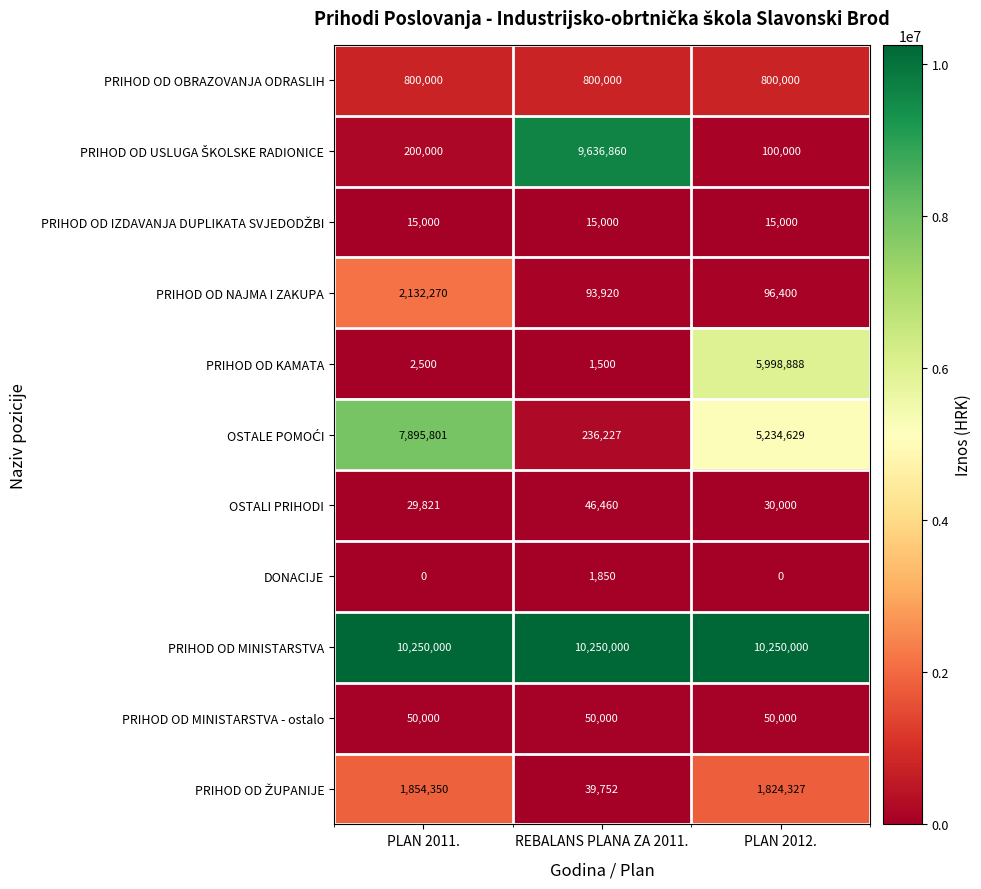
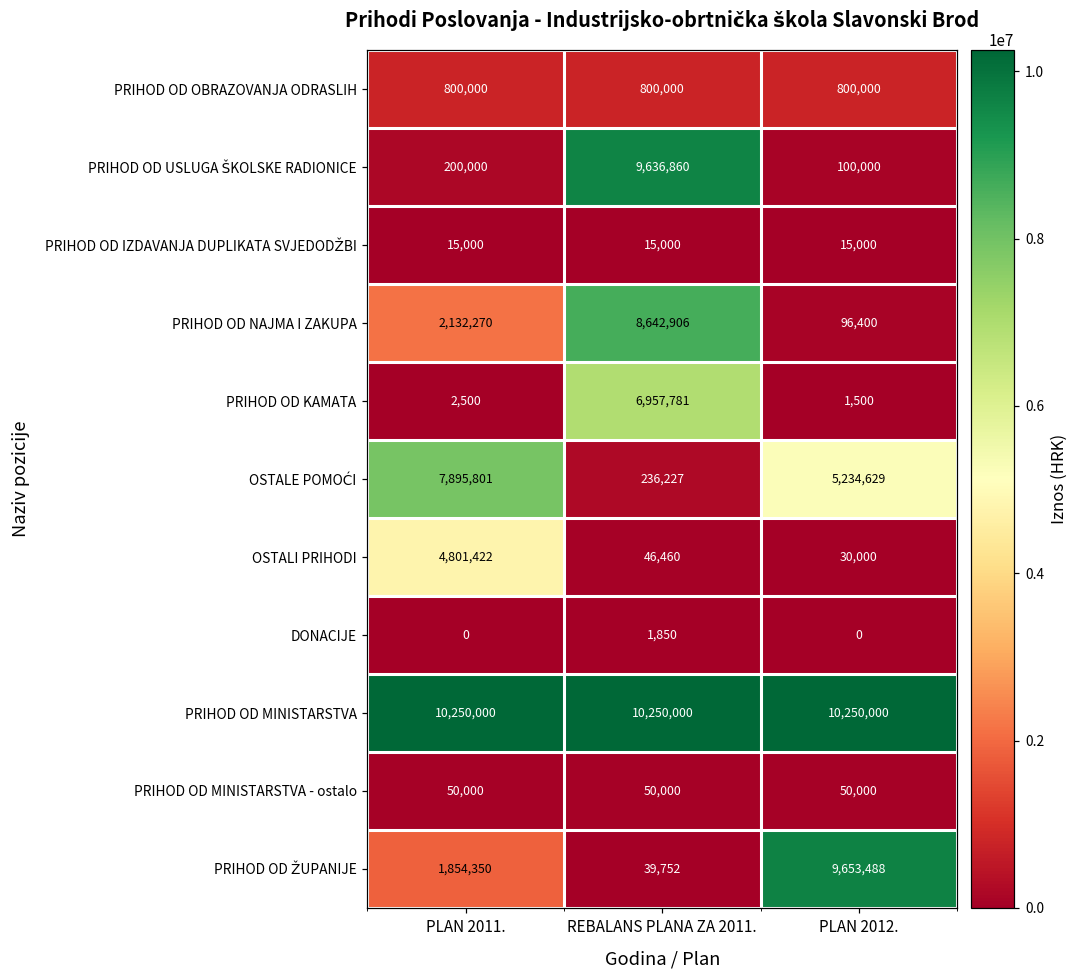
  {
    "PRIHOD OD OBRAZOVANJA ODRASLIH": {
      "PLAN 2011.": "800,000",
      "REBALANS PLANA ZA 2011.": "800,000",
      "PLAN 2012.": "800,000"
    },
    "PRIHOD OD USLUGA ŠKOLSKE RADIONICE": {
      "PLAN 2011.": "200,000",
      "REBALANS PLANA ZA 2011.": "9,636,860",
      "PLAN 2012.": "100,000"
    },
    "PRIHOD OD IZDAVANJA DUPLIKATA SVJEDODŽBI": {
      "PLAN 2011.": "15,000",
      "REBALANS PLANA ZA 2011.": "15,000",
      "PLAN 2012.": "15,000"
    },
    "PRIHOD OD NAJMA I ZAKUPA": {
      "PLAN 2011.": "2,132,270",
-     "REBALANS PLANA ZA 2011.": "93,920",
+     "REBALANS PLANA ZA 2011.": "8,642,906",
      "PLAN 2012.": "96,400"
    },
    "PRIHOD OD KAMATA": {
      "PLAN 2011.": "2,500",
-     "REBALANS PLANA ZA 2011.": "1,500",
-     "PLAN 2012.": "5,998,888"
+     "REBALANS PLANA ZA 2011.": "6,957,781",
+     "PLAN 2012.": "1,500"
    },
    "OSTALE POMOĆI": {
      "PLAN 2011.": "7,895,801",
      "REBALANS PLANA ZA 2011.": "236,227",
      "PLAN 2012.": "5,234,629"
    },
    "OSTALI PRIHODI": {
-     "PLAN 2011.": "29,821",
+     "PLAN 2011.": "4,801,422",
      "REBALANS PLANA ZA 2011.": "46,460",
      "PLAN 2012.": "30,000"
    },
    "DONACIJE": {
      "PLAN 2011.": "0",
      "REBALANS PLANA ZA 2011.": "1,850",
      "PLAN 2012.": "0"
    },
    "PRIHOD OD MINISTARSTVA": {
      "PLAN 2011.": "10,250,000",
      "REBALANS PLANA ZA 2011.": "10,250,000",
      "PLAN 2012.": "10,250,000"
    },
    "PRIHOD OD MINISTARSTVA - ostalo": {
      "PLAN 2011.": "50,000",
      "REBALANS PLANA ZA 2011.": "50,000",
      "PLAN 2012.": "50,000"
    },
    "PRIHOD OD ŽUPANIJE": {
      "PLAN 2011.": "1,854,350",
      "REBALANS PLANA ZA 2011.": "39,752",
-     "PLAN 2012.": "1,824,327"
+     "PLAN 2012.": "9,653,488"
    }
  }
